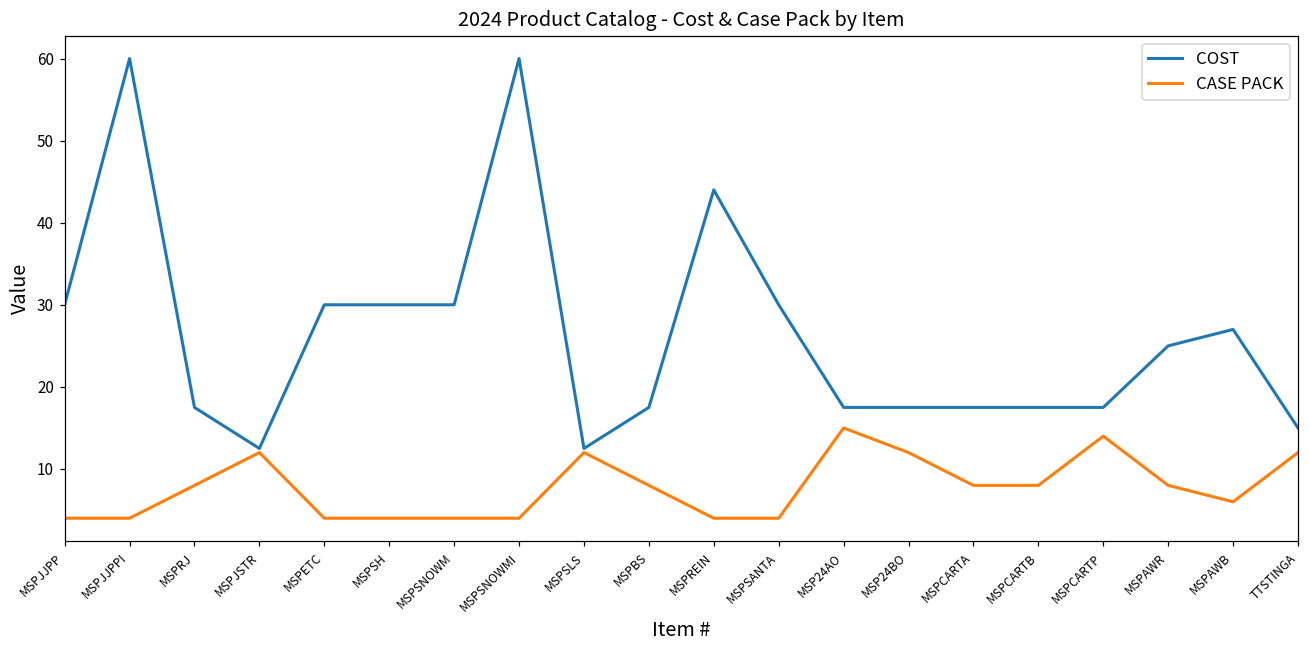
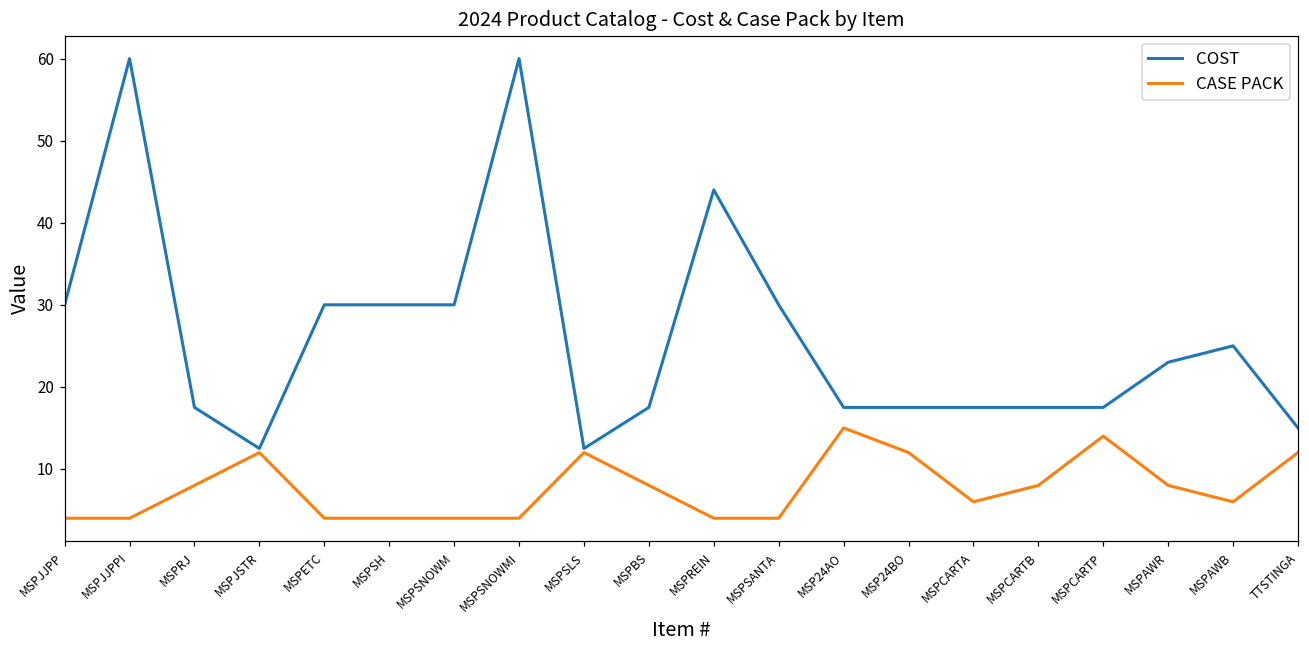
  {
    "COST": {
      "MSPJJPP": 30,
      "MSPJJPPI": 60,
      "MSPRJ": 18,
      "MSPJSTR": 13,
      "MSPETC": 30,
      "MSPSH": 30,
      "MSPSNOWM": 30,
      "MSPSNOWMI": 60,
      "MSPSLS": 13,
      "MSPBS": 18,
      "MSPREIN": 44,
      "MSPSANTA": 30,
      "MSP24AO": 18,
      "MSP24BO": 18,
      "MSPCARTA": 18,
      "MSPCARTB": 18,
      "MSPCARTP": 18,
-     "MSPAWR": 25,
-     "MSPAWB": 27,
+     "MSPAWR": 23,
+     "MSPAWB": 25,
      "TTSTINGA": 15
    },
    "CASE PACK": {
      "MSPJJPP": 4,
      "MSPJJPPI": 4,
      "MSPRJ": 8,
      "MSPJSTR": 12,
      "MSPETC": 4,
      "MSPSH": 4,
      "MSPSNOWM": 4,
      "MSPSNOWMI": 4,
      "MSPSLS": 12,
      "MSPBS": 8,
      "MSPREIN": 4,
      "MSPSANTA": 4,
      "MSP24AO": 15,
      "MSP24BO": 12,
-     "MSPCARTA": 8,
+     "MSPCARTA": 6,
      "MSPCARTB": 8,
      "MSPCARTP": 14,
      "MSPAWR": 8,
      "MSPAWB": 6,
      "TTSTINGA": 12
    }
  }
